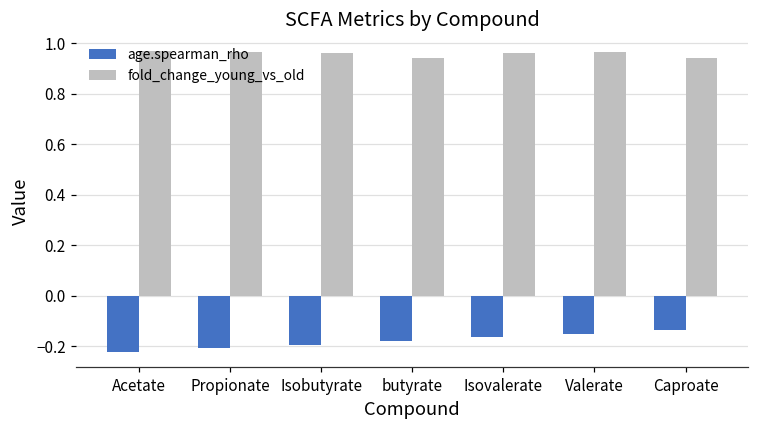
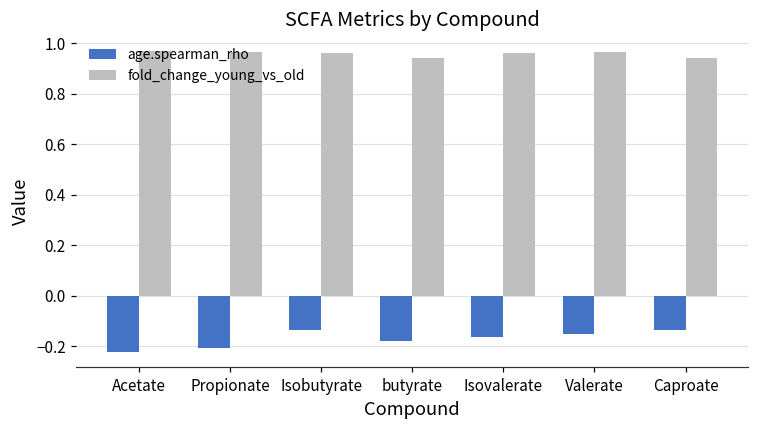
  {
    "age.spearman_rho": {
      "Acetate": -0.22,
      "Propionate": -0.21,
-     "Isobutyrate": -0.19,
+     "Isobutyrate": -0.13,
      "butyrate": -0.18,
      "Isovalerate": -0.16,
      "Valerate": -0.15,
      "Caproate": -0.13
    },
    "fold_change_young_vs_old": {
      "Acetate": 0.97,
      "Propionate": 0.97,
      "Isobutyrate": 0.96,
      "butyrate": 0.94,
      "Isovalerate": 0.96,
      "Valerate": 0.97,
      "Caproate": 0.94
    }
  }
